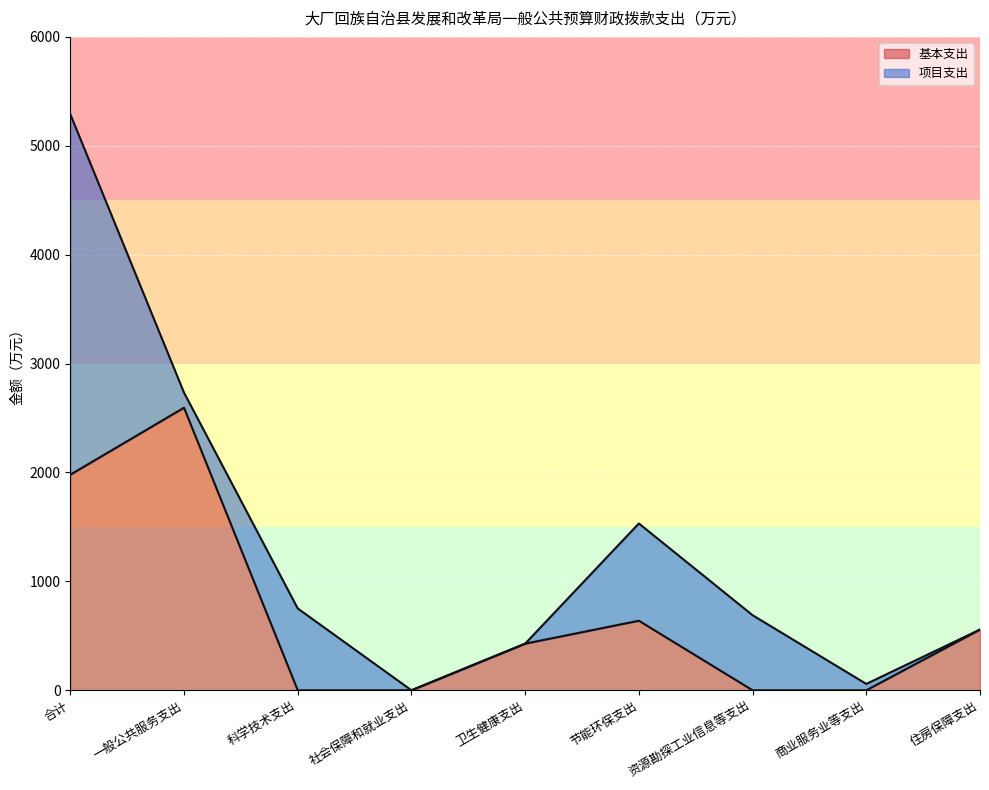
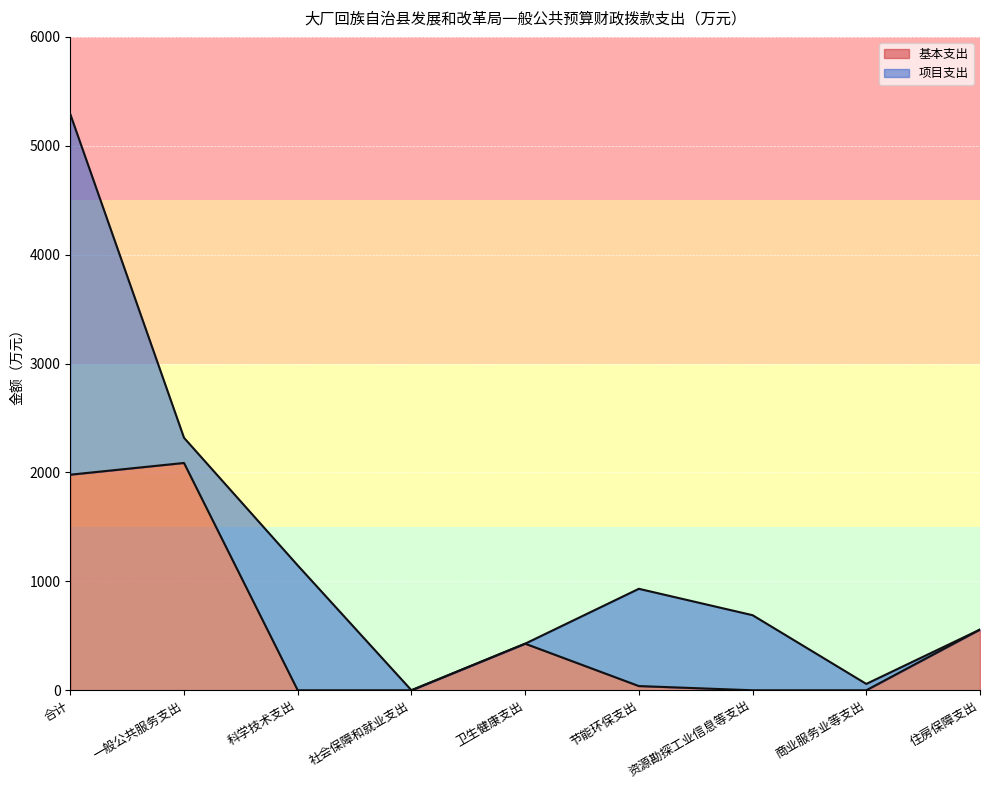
  {
    "基本支出": {
      "合计": 1980,
-     "一般公共服务支出": 2590,
+     "一般公共服务支出": 2090,
      "科学技术支出": 0,
-     "节能环保支出": 640,
+     "节能环保支出": 40,
      "资源勘探工业信息等支出": 0,
      "商业服务业等支出": 0
    },
    "项目支出": {
      "合计": 3310,
-     "一般公共服务支出": 140,
-     "科学技术支出": 750,
+     "一般公共服务支出": 230,
+     "科学技术支出": 1150,
      "节能环保支出": 890,
      "资源勘探工业信息等支出": 690,
      "商业服务业等支出": 60
    }
  }
